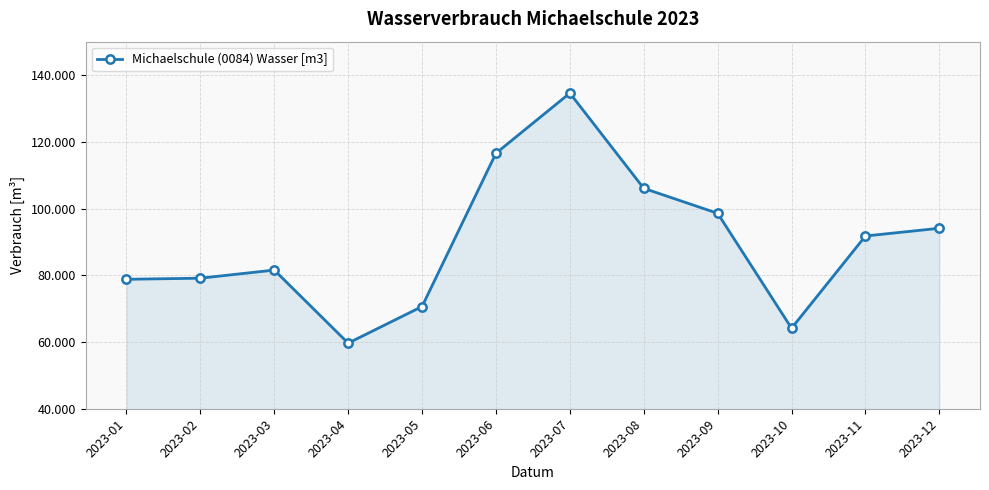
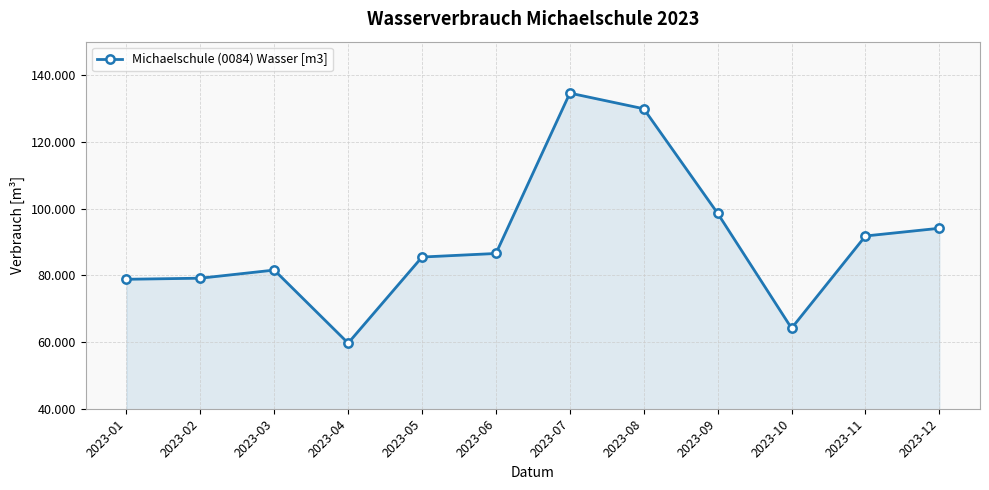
  {
    "2023-01": 79,
    "2023-02": 79,
    "2023-03": 82,
    "2023-04": 60,
-   "2023-05": 71,
-   "2023-06": 117,
+   "2023-05": 85,
+   "2023-06": 87,
    "2023-07": 135,
-   "2023-08": 106,
+   "2023-08": 130,
    "2023-09": 99,
    "2023-10": 64,
    "2023-11": 92,
    "2023-12": 94
  }
